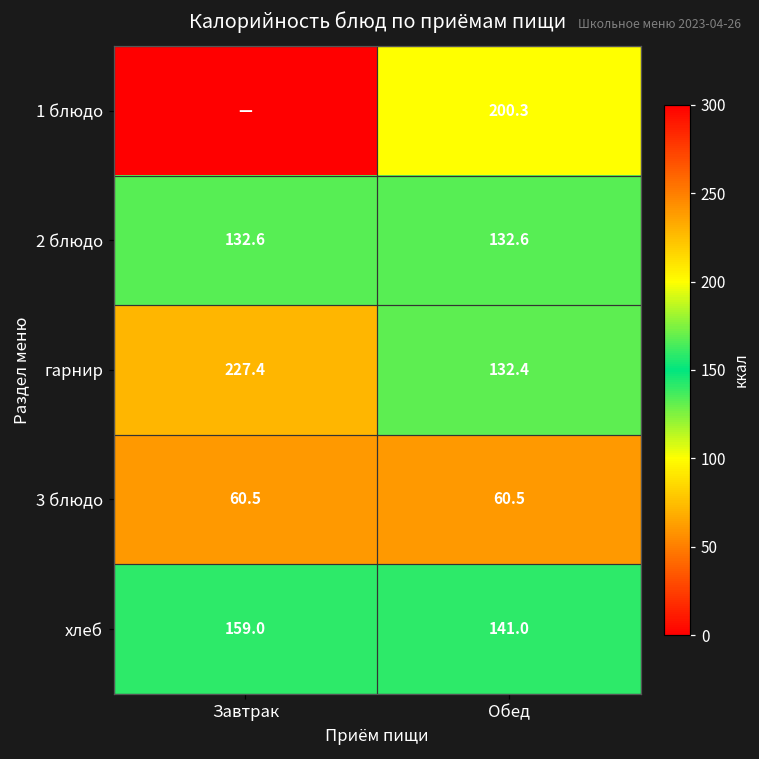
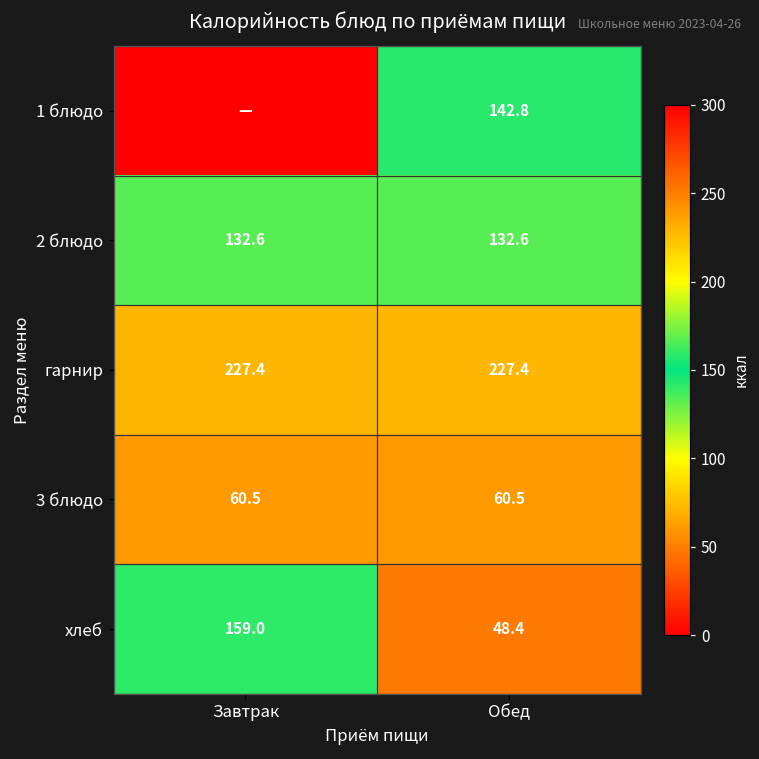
  {
    "1 блюдо": {
-     "Обед": 200.3
+     "Обед": 142.8
    },
    "2 блюдо": {
      "Завтрак": 132.6,
      "Обед": 132.6
    },
    "гарнир": {
      "Завтрак": 227.4,
-     "Обед": 132.4
+     "Обед": 227.4
    },
    "3 блюдо": {
      "Завтрак": 60.5,
      "Обед": 60.5
    },
    "хлеб": {
      "Завтрак": 159.0,
-     "Обед": 141.0
+     "Обед": 48.4
    }
  }
